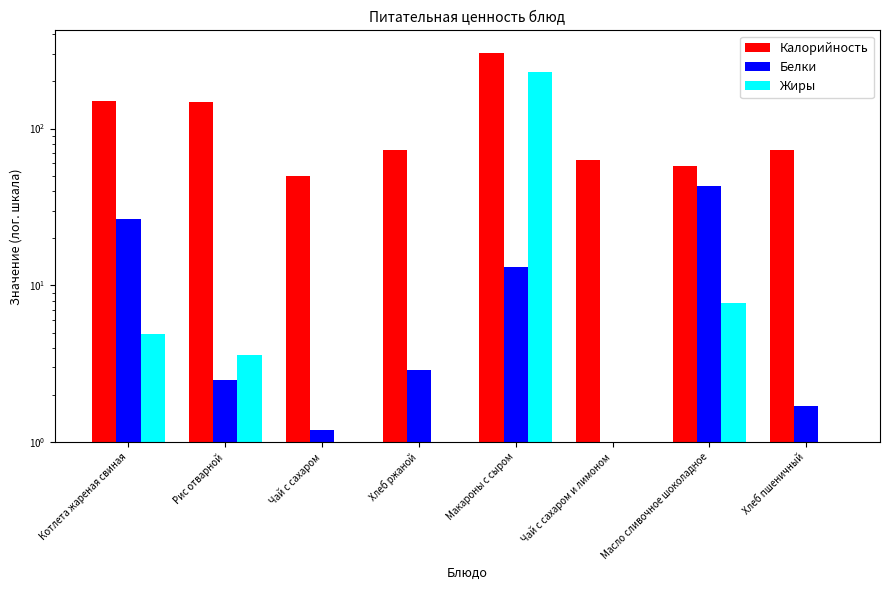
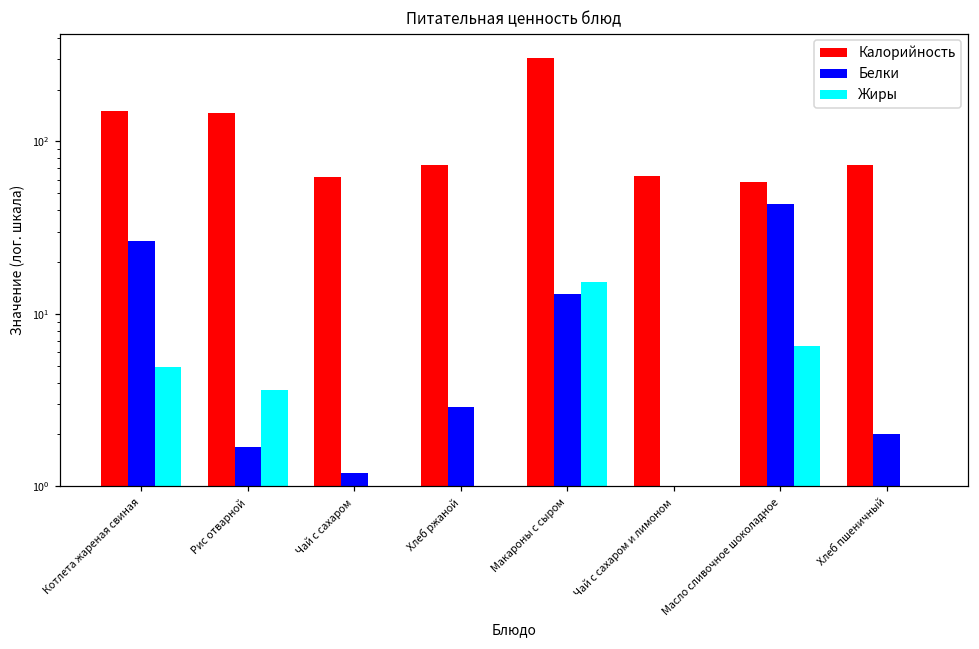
  {
    "Калорийность": {
      "Котлета жареная свиная": 150,
      "Рис отварной": 150,
-     "Чай с сахаром": 50,
+     "Чай с сахаром": 62,
      "Хлеб ржаной": 70,
      "Макароны с сыром": 300,
      "Чай с сахаром и лимоном": 63,
      "Масло сливочное шоколадное": 58,
      "Хлеб пшеничный": 70
    },
    "Белки": {
      "Котлета жареная свиная": 26,
-     "Рис отварной": 2.5,
+     "Рис отварной": 1.7,
      "Чай с сахаром": 1.2,
      "Хлеб ржаной": 2.9,
      "Макароны с сыром": 13,
      "Масло сливочное шоколадное": 43,
-     "Хлеб пшеничный": 1.7
+     "Хлеб пшеничный": 2.0
    },
    "Жиры": {
      "Котлета жареная свиная": 4.9,
      "Рис отварной": 3.6,
-     "Макароны с сыром": 230,
-     "Масло сливочное шоколадное": 8
+     "Макароны с сыром": 15,
+     "Масло сливочное шоколадное": 6.5
    }
  }
